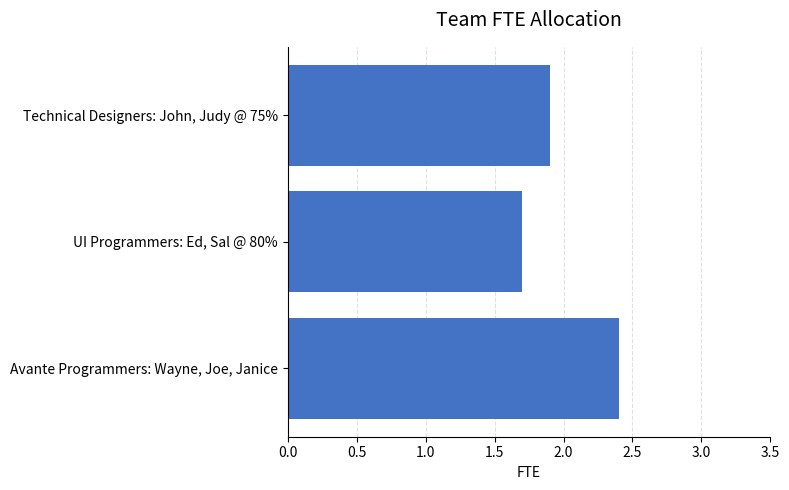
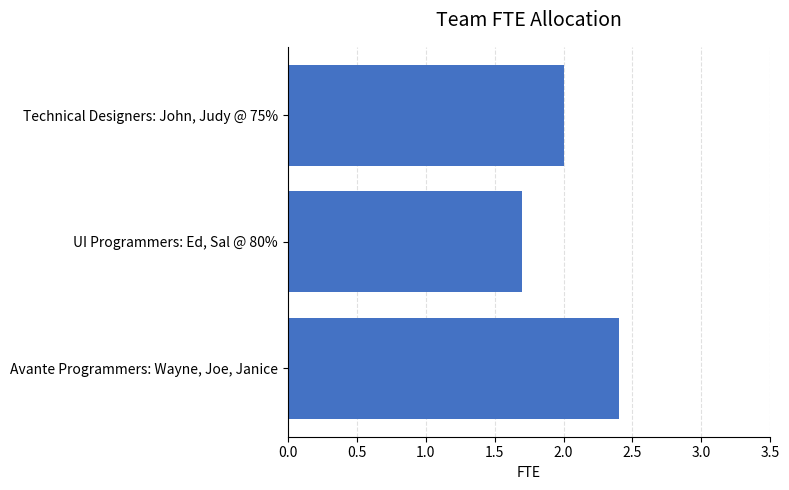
  {
-   "Technical Designers: John, Judy @ 75%": 1.9,
+   "Technical Designers: John, Judy @ 75%": 2.0,
    "UI Programmers: Ed, Sal @ 80%": 1.7,
    "Avante Programmers: Wayne, Joe, Janice": 2.4
  }
